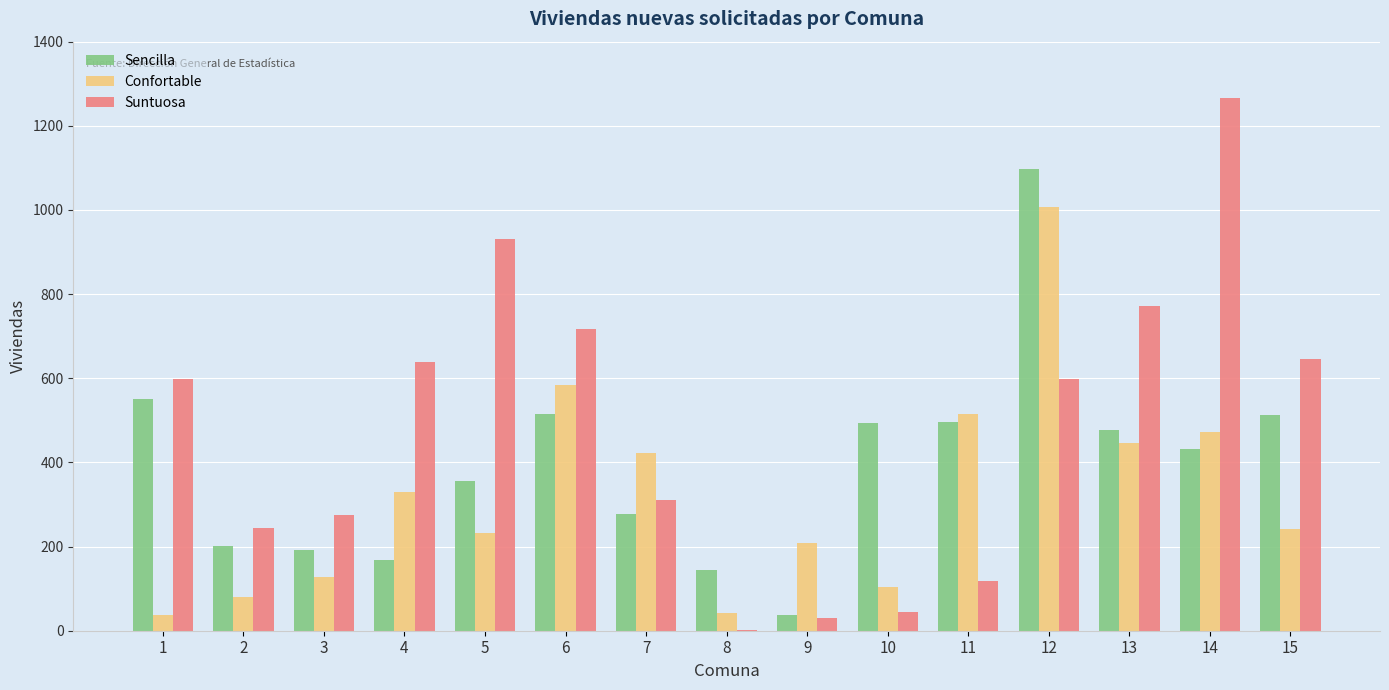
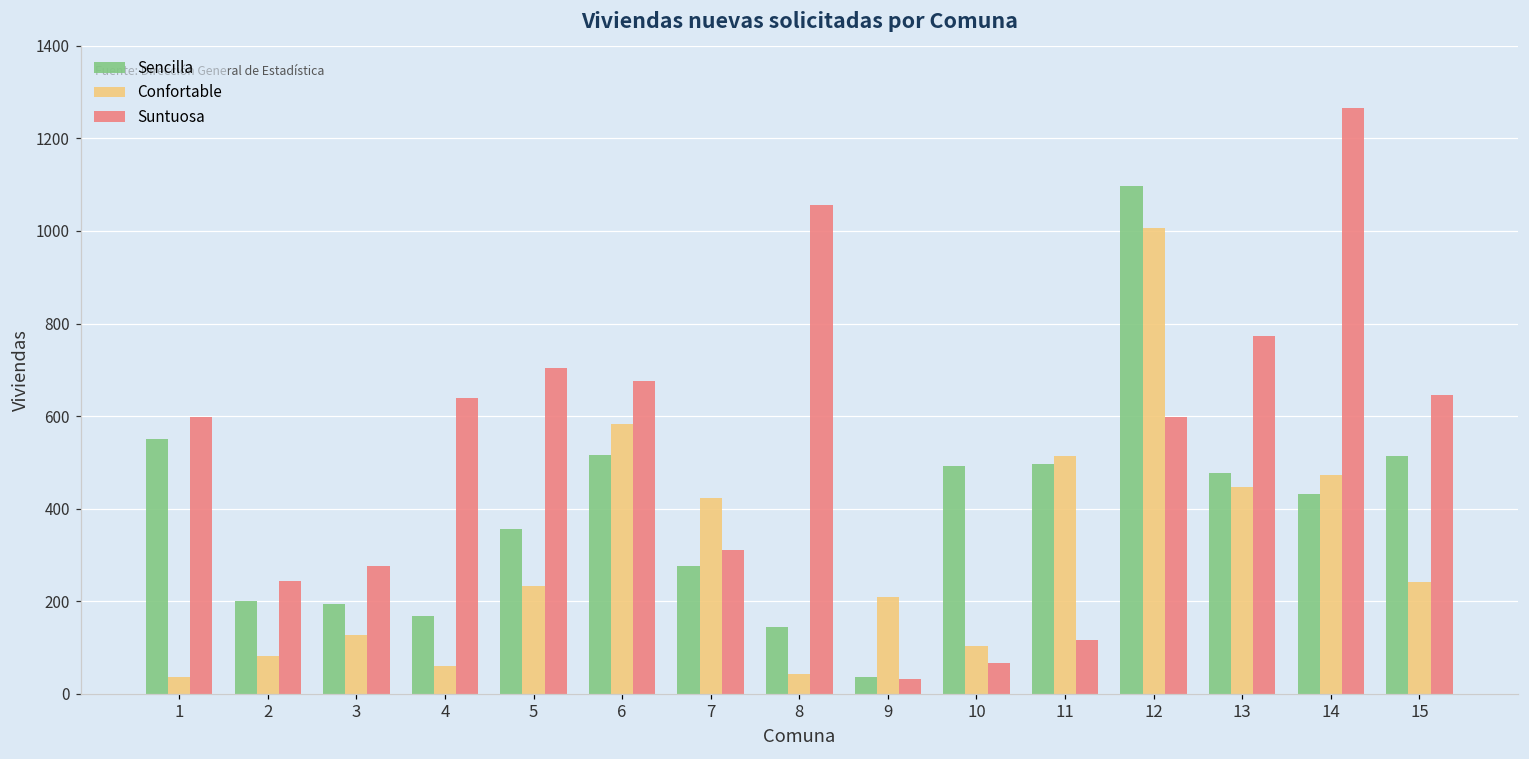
  {
    "Sencilla": {
      "1": 550,
      "2": 200,
      "3": 190,
      "4": 170,
      "5": 360,
      "6": 520,
      "7": 280,
      "8": 150,
      "9": 40,
      "10": 490,
      "11": 500,
      "12": 1100,
      "13": 480,
      "14": 430,
      "15": 510
    },
    "Confortable": {
      "1": 40,
      "2": 80,
      "3": 130,
-     "4": 330,
+     "4": 60,
      "5": 230,
      "6": 580,
      "7": 420,
      "8": 40,
      "9": 210,
      "10": 100,
      "11": 510,
      "12": 1010,
      "13": 450,
      "14": 470,
      "15": 240
    },
    "Suntuosa": {
      "1": 600,
      "2": 240,
      "3": 280,
      "4": 640,
-     "5": 930,
-     "6": 720,
+     "5": 700,
+     "6": 680,
      "7": 310,
-     "8": 0,
+     "8": 1060,
      "9": 30,
-     "10": 50,
+     "10": 70,
      "11": 120,
      "12": 600,
      "13": 770,
      "14": 1270,
      "15": 650
    }
  }
